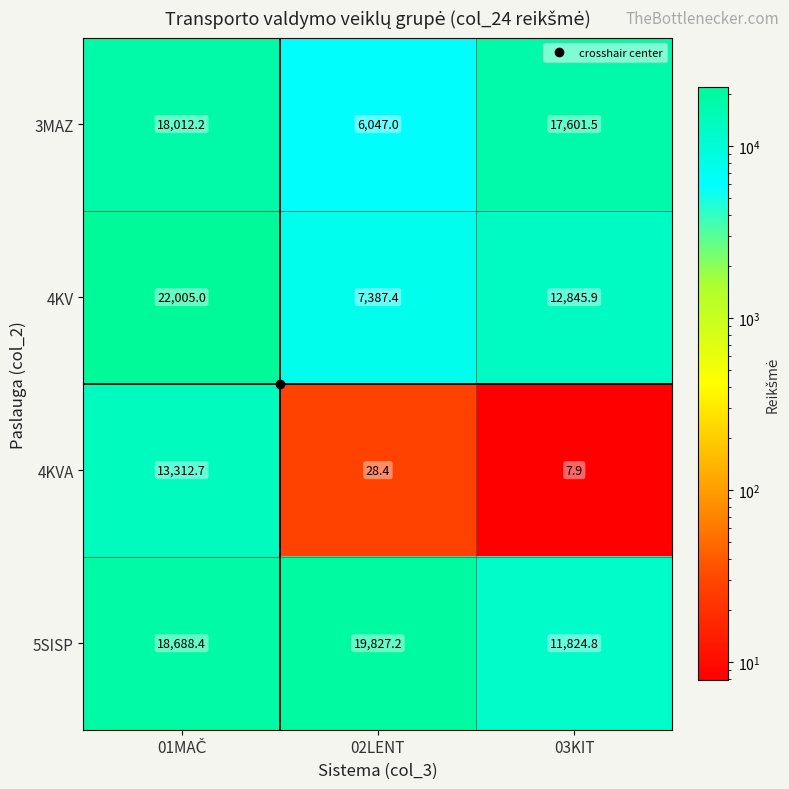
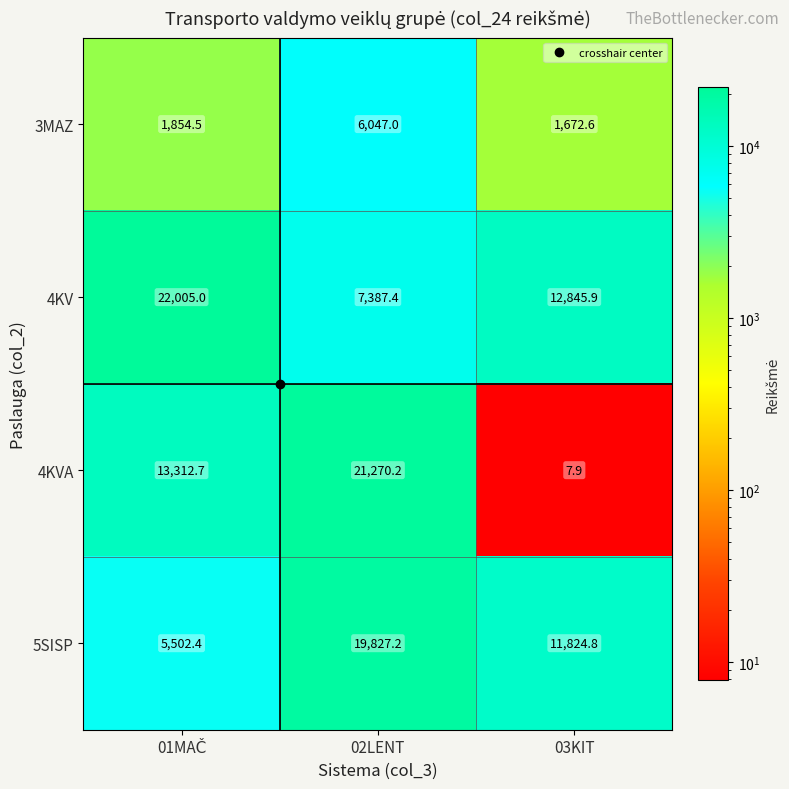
  {
    "3MAZ": {
-     "01MAČ": "18,012.2",
-     "03KIT": "17,601.5"
+     "01MAČ": "1,854.5",
+     "03KIT": "1,672.6"
    },
    "4KVA": {
-     "02LENT": "28.4"
+     "02LENT": "21,270.2"
    },
    "5SISP": {
-     "01MAČ": "18,688.4"
+     "01MAČ": "5,502.4"
    }
  }
